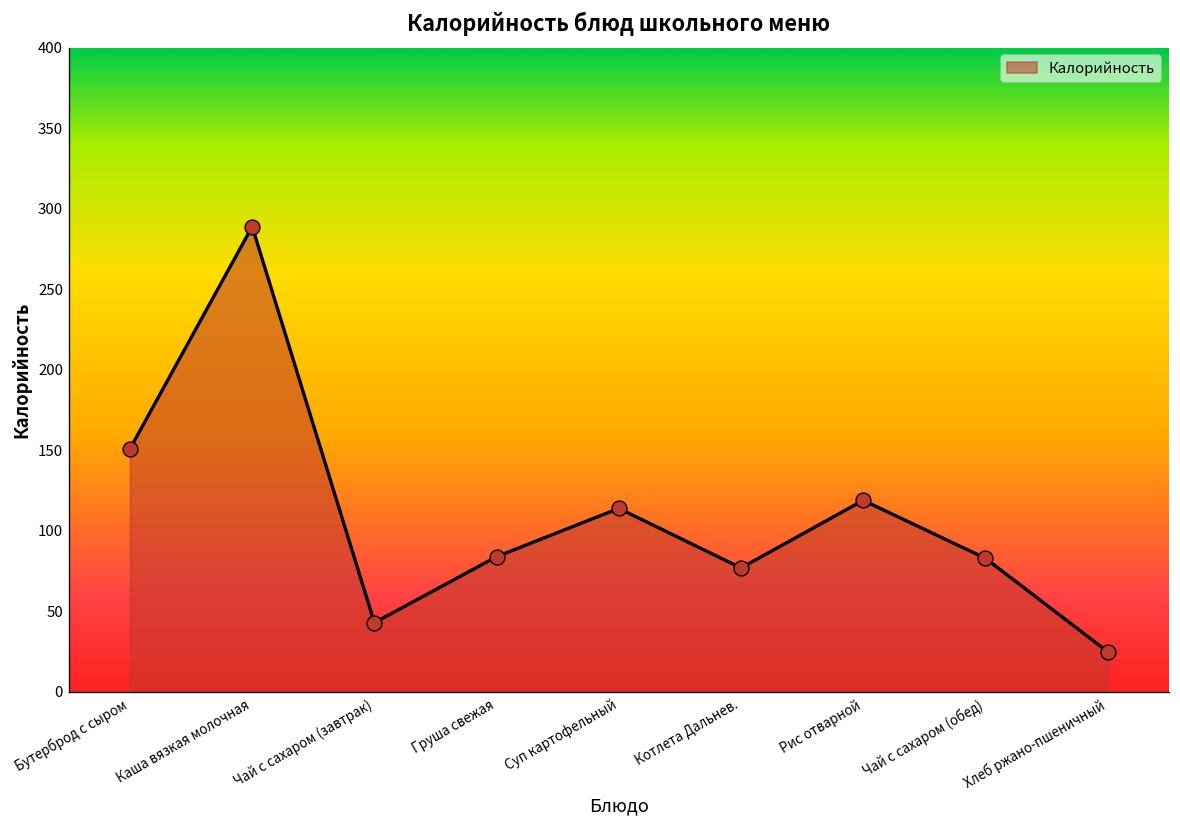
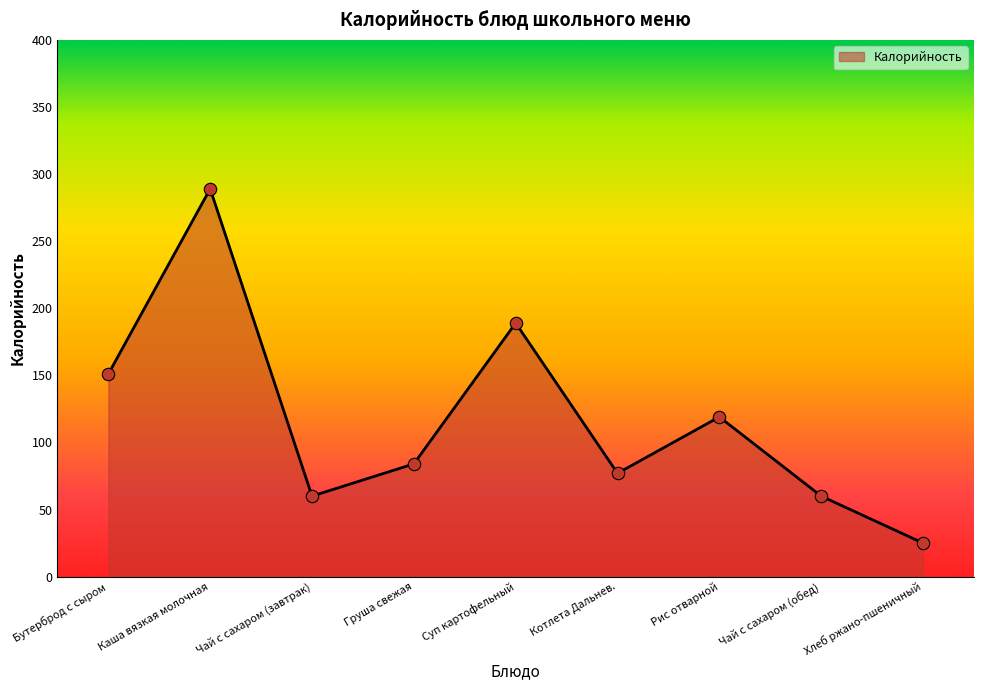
  {
    "Бутерброд с сыром": 151,
    "Каша вязкая молочная": 289,
-   "Чай с сахаром (завтрак)": 43,
+   "Чай с сахаром (завтрак)": 60,
    "Груша свежая": 84,
-   "Суп картофельный": 114,
+   "Суп картофельный": 189,
    "Котлета Дальнев.": 77,
    "Рис отварной": 119,
-   "Чай с сахаром (обед)": 83,
+   "Чай с сахаром (обед)": 60,
    "Хлеб ржано-пшеничный": 25
  }
